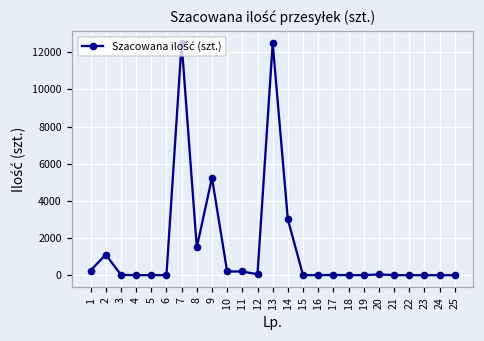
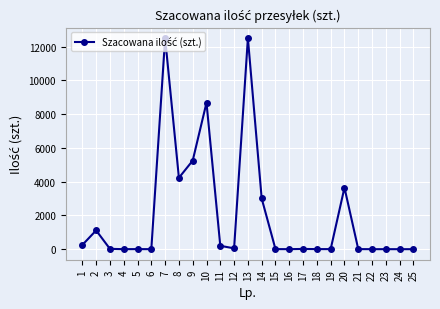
  {
    "1": 300,
    "2": 1100,
    "3": 0,
    "4": 0,
    "5": 0,
    "6": 0,
-   "8": 1500,
+   "8": 4200,
    "9": 5200,
-   "10": 200,
+   "10": 8700,
    "11": 200,
    "12": 100,
    "13": 12500,
    "14": 3000,
    "15": 0,
    "16": 0,
    "17": 0,
    "18": 0,
    "19": 0,
-   "20": 0,
+   "20": 3600,
    "21": 0,
    "22": 0,
    "23": 0,
    "24": 0,
    "25": 0
  }
